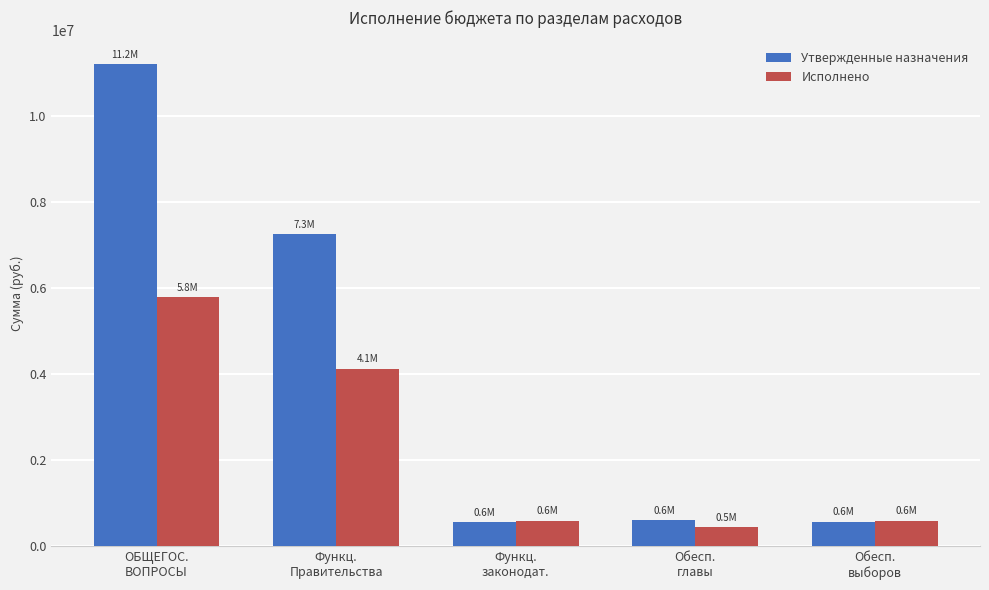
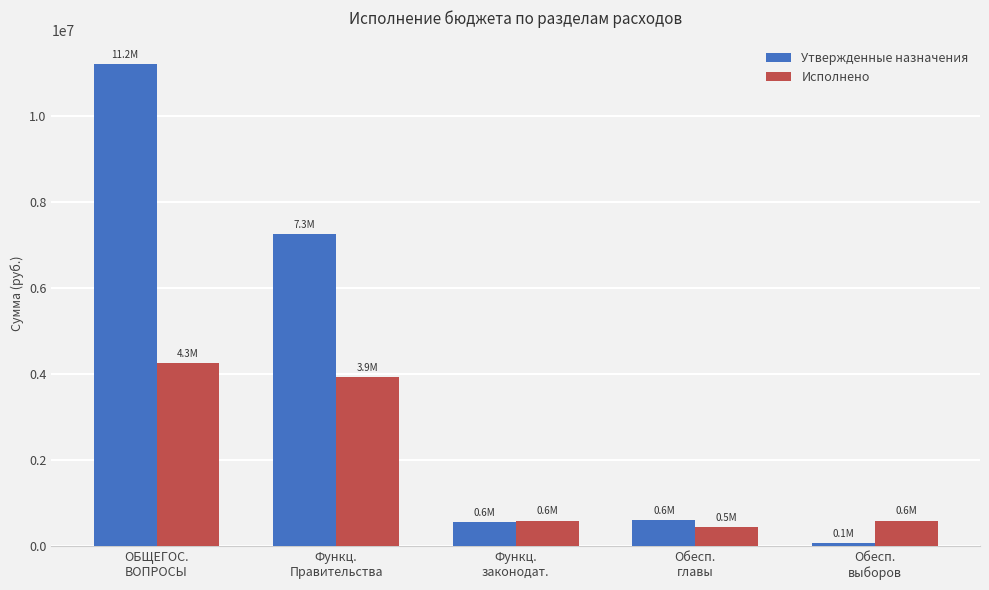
  {
    "Утвержденные назначения": {
      "ОБЩЕГОС. ВОПРОСЫ": "11.2M",
      "Функц. Правительства": "7.3M",
      "Функц. законодат.": "0.6M",
      "Обесп. главы": "0.6M",
-     "Обесп. выборов": "0.6M"
+     "Обесп. выборов": "0.1M"
    },
    "Исполнено": {
-     "ОБЩЕГОС. ВОПРОСЫ": "5.8M",
-     "Функц. Правительства": "4.1M",
+     "ОБЩЕГОС. ВОПРОСЫ": "4.3M",
+     "Функц. Правительства": "3.9M",
      "Функц. законодат.": "0.6M",
      "Обесп. главы": "0.5M",
      "Обесп. выборов": "0.6M"
    }
  }
